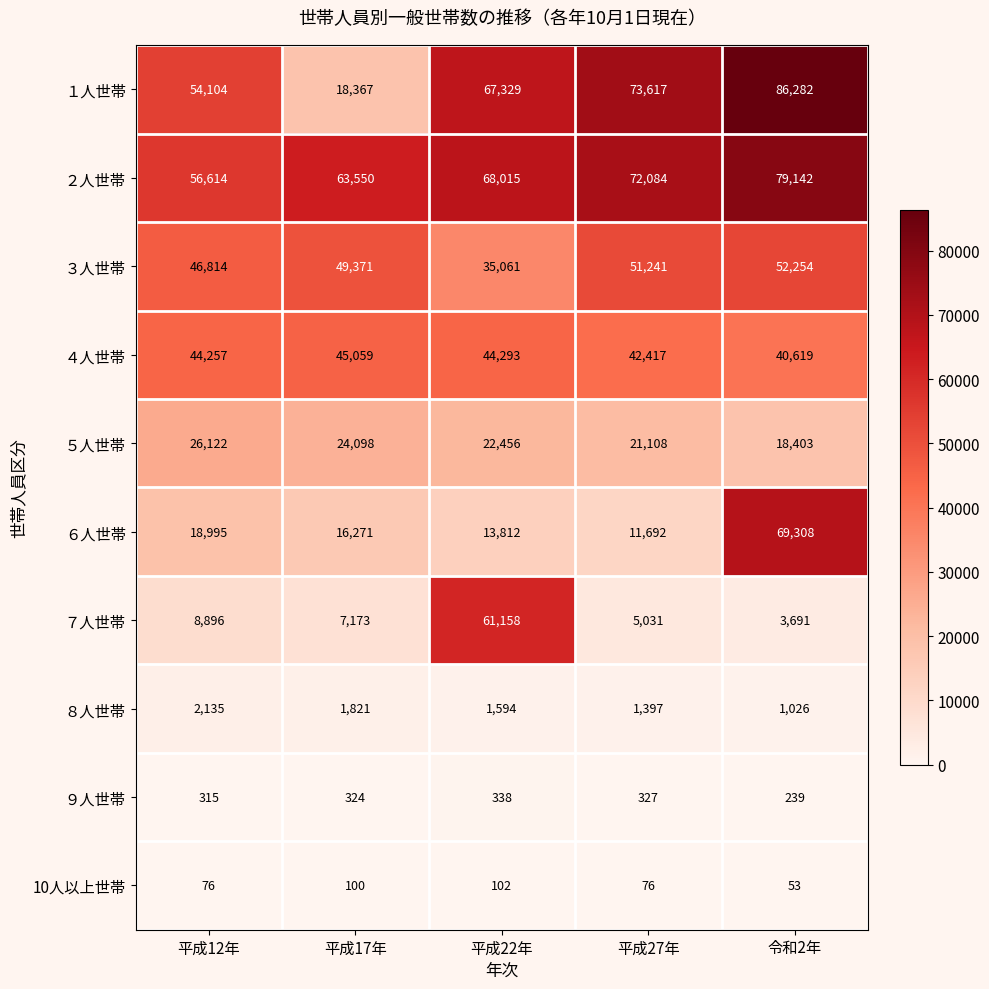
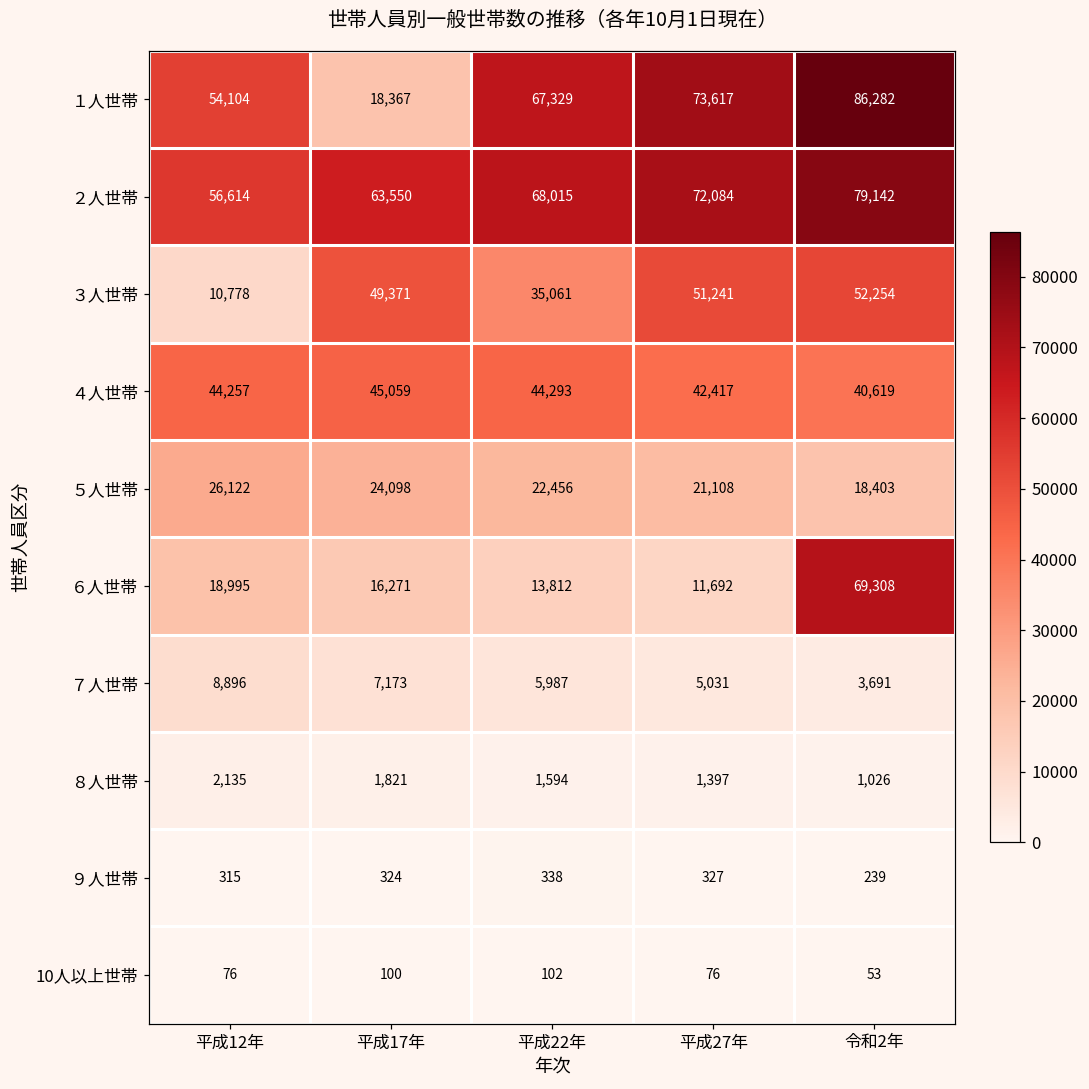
  {
    "１人世帯": {
      "平成12年": "54,104",
      "平成17年": "18,367",
      "平成22年": "67,329",
      "平成27年": "73,617",
      "令和2年": "86,282"
    },
    "２人世帯": {
      "平成12年": "56,614",
      "平成17年": "63,550",
      "平成22年": "68,015",
      "平成27年": "72,084",
      "令和2年": "79,142"
    },
    "３人世帯": {
-     "平成12年": "46,814",
+     "平成12年": "10,778",
      "平成17年": "49,371",
      "平成22年": "35,061",
      "平成27年": "51,241",
      "令和2年": "52,254"
    },
    "４人世帯": {
      "平成12年": "44,257",
      "平成17年": "45,059",
      "平成22年": "44,293",
      "平成27年": "42,417",
      "令和2年": "40,619"
    },
    "５人世帯": {
      "平成12年": "26,122",
      "平成17年": "24,098",
      "平成22年": "22,456",
      "平成27年": "21,108",
      "令和2年": "18,403"
    },
    "６人世帯": {
      "平成12年": "18,995",
      "平成17年": "16,271",
      "平成22年": "13,812",
      "平成27年": "11,692",
      "令和2年": "69,308"
    },
    "７人世帯": {
      "平成12年": "8,896",
      "平成17年": "7,173",
-     "平成22年": "61,158",
+     "平成22年": "5,987",
      "平成27年": "5,031",
      "令和2年": "3,691"
    },
    "８人世帯": {
      "平成12年": "2,135",
      "平成17年": "1,821",
      "平成22年": "1,594",
      "平成27年": "1,397",
      "令和2年": "1,026"
    },
    "９人世帯": {
      "平成12年": "315",
      "平成17年": "324",
      "平成22年": "338",
      "平成27年": "327",
      "令和2年": "239"
    },
    "10人以上世帯": {
      "平成12年": "76",
      "平成17年": "100",
      "平成22年": "102",
      "平成27年": "76",
      "令和2年": "53"
    }
  }
